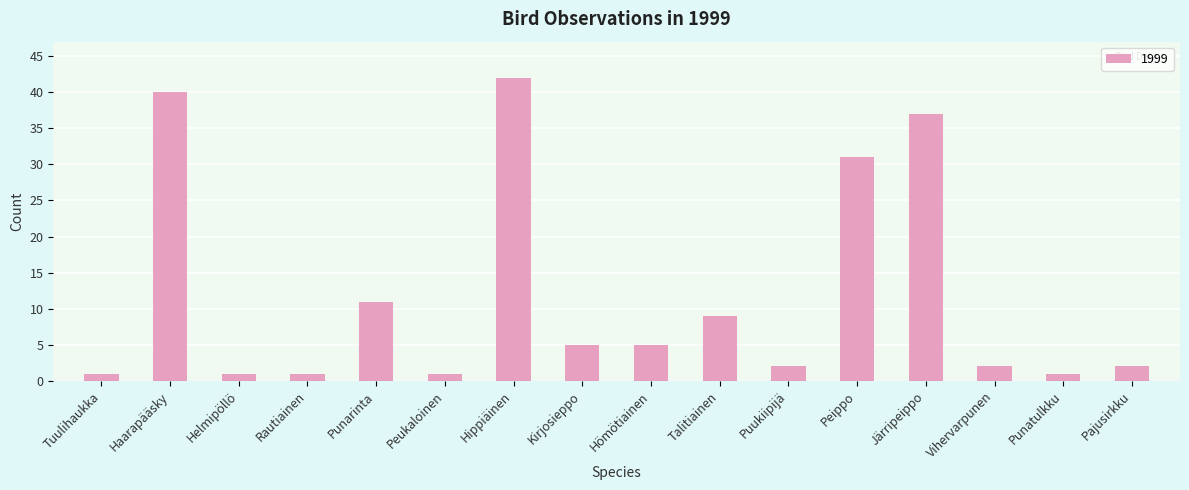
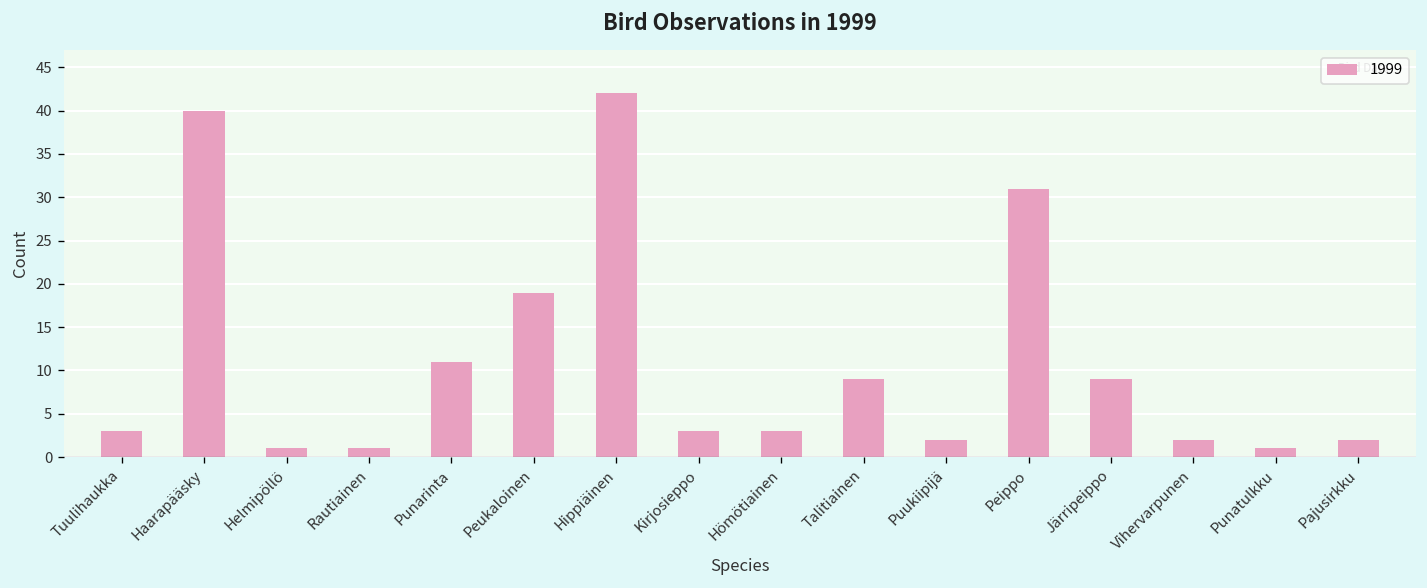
  {
-   "Tuulihaukka": 1,
+   "Tuulihaukka": 3,
    "Haarapääsky": 40,
    "Helmipöllö": 1,
    "Rautiainen": 1,
    "Punarinta": 11,
-   "Peukaloinen": 1,
+   "Peukaloinen": 19,
    "Hippiäinen": 42,
-   "Kirjosieppo": 5,
-   "Hömötiainen": 5,
+   "Kirjosieppo": 3,
+   "Hömötiainen": 3,
    "Talitiainen": 9,
    "Puukiipijä": 2,
    "Peippo": 31,
-   "Järripeippo": 37,
+   "Järripeippo": 9,
    "Vihervarpunen": 2,
    "Punatulkku": 1,
    "Pajusirkku": 2
  }
